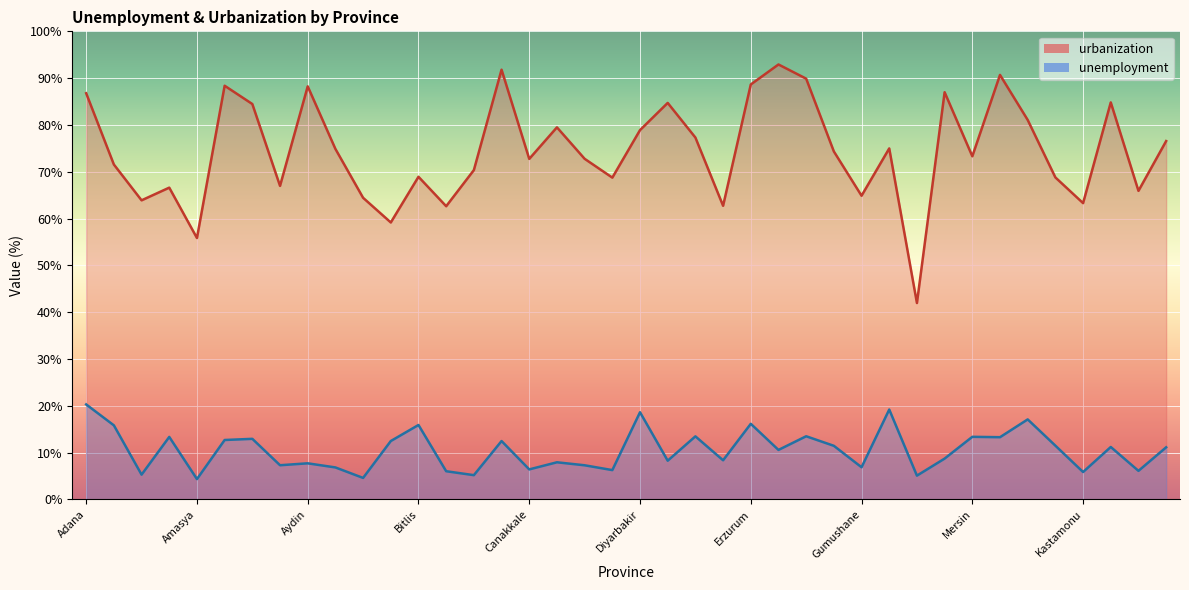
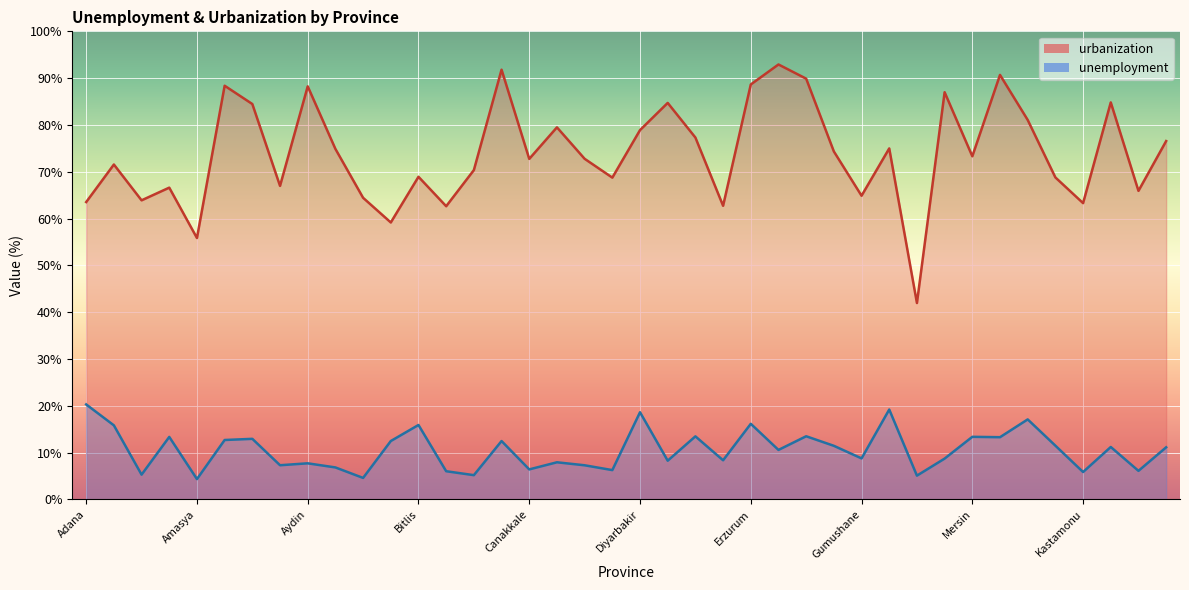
  {
    "urbanization": {
-     "Adana": "87%",
+     "Adana": "64%",
      "Amasya": "56%",
      "Aydin": "88%",
      "Bitlis": "69%",
      "Canakkale": "73%",
      "Diyarbakir": "79%",
      "Erzurum": "89%",
      "Gumushane": "65%",
      "Mersin": "73%",
      "Kastamonu": "63%"
    },
    "unemployment": {
      "Adana": "20%",
      "Amasya": "4%",
      "Aydin": "8%",
      "Bitlis": "16%",
      "Canakkale": "6%",
      "Diyarbakir": "19%",
      "Erzurum": "16%",
-     "Gumushane": "7%",
+     "Gumushane": "9%",
      "Mersin": "13%",
      "Kastamonu": "6%"
    }
  }
